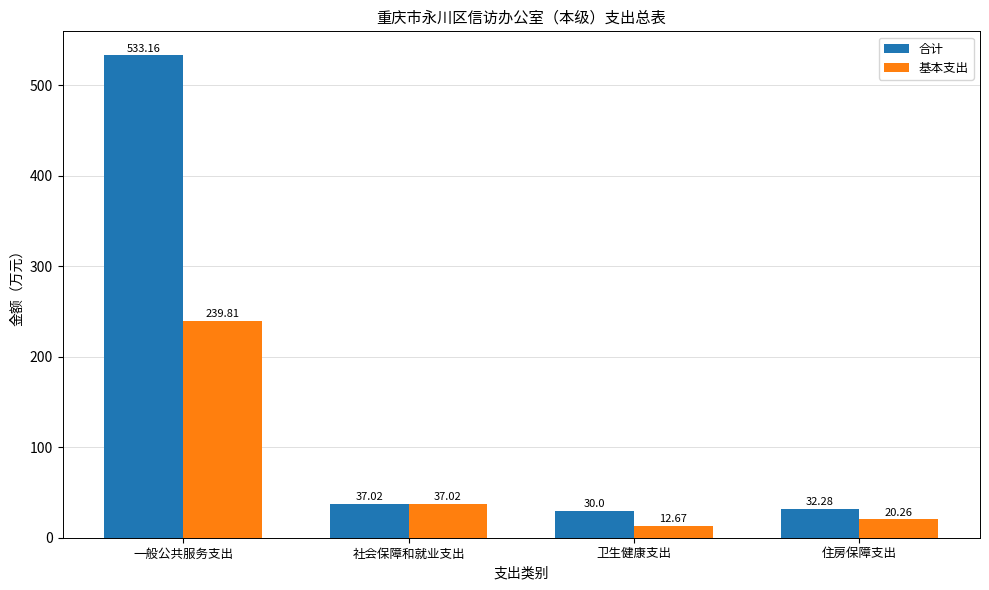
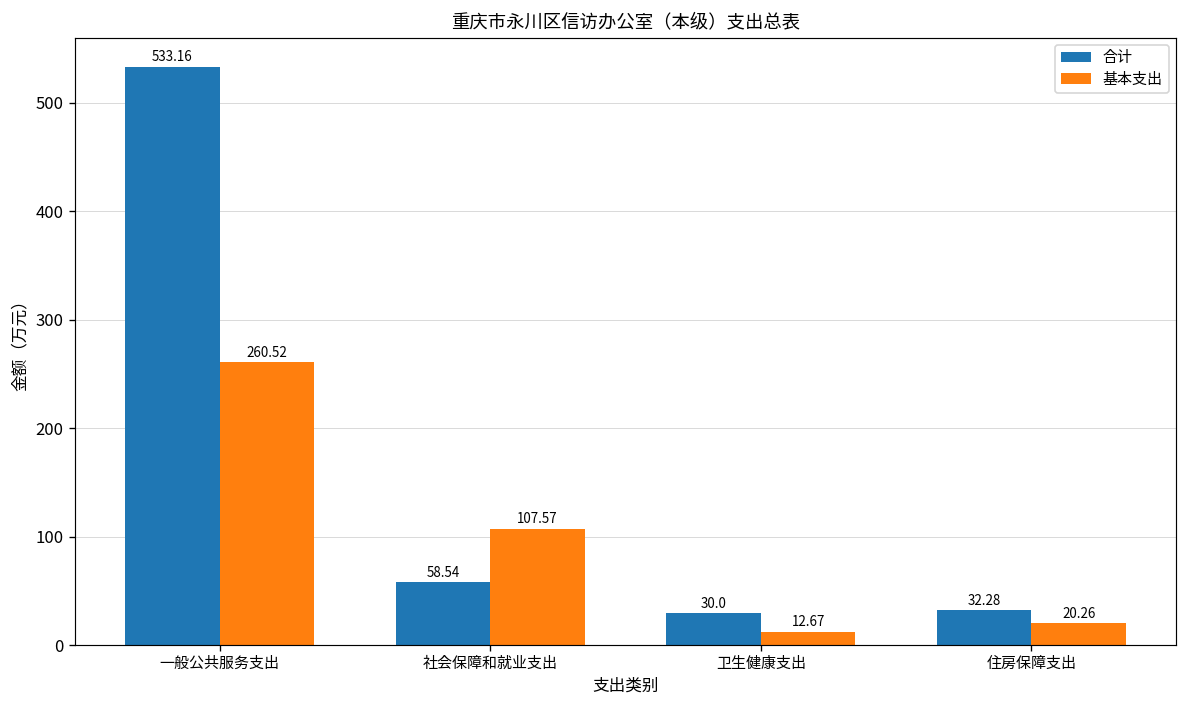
  {
    "合计": {
      "一般公共服务支出": 533.16,
-     "社会保障和就业支出": 37.02,
+     "社会保障和就业支出": 58.54,
      "卫生健康支出": 30.0,
      "住房保障支出": 32.28
    },
    "基本支出": {
-     "一般公共服务支出": 239.81,
-     "社会保障和就业支出": 37.02,
+     "一般公共服务支出": 260.52,
+     "社会保障和就业支出": 107.57,
      "卫生健康支出": 12.67,
      "住房保障支出": 20.26
    }
  }
